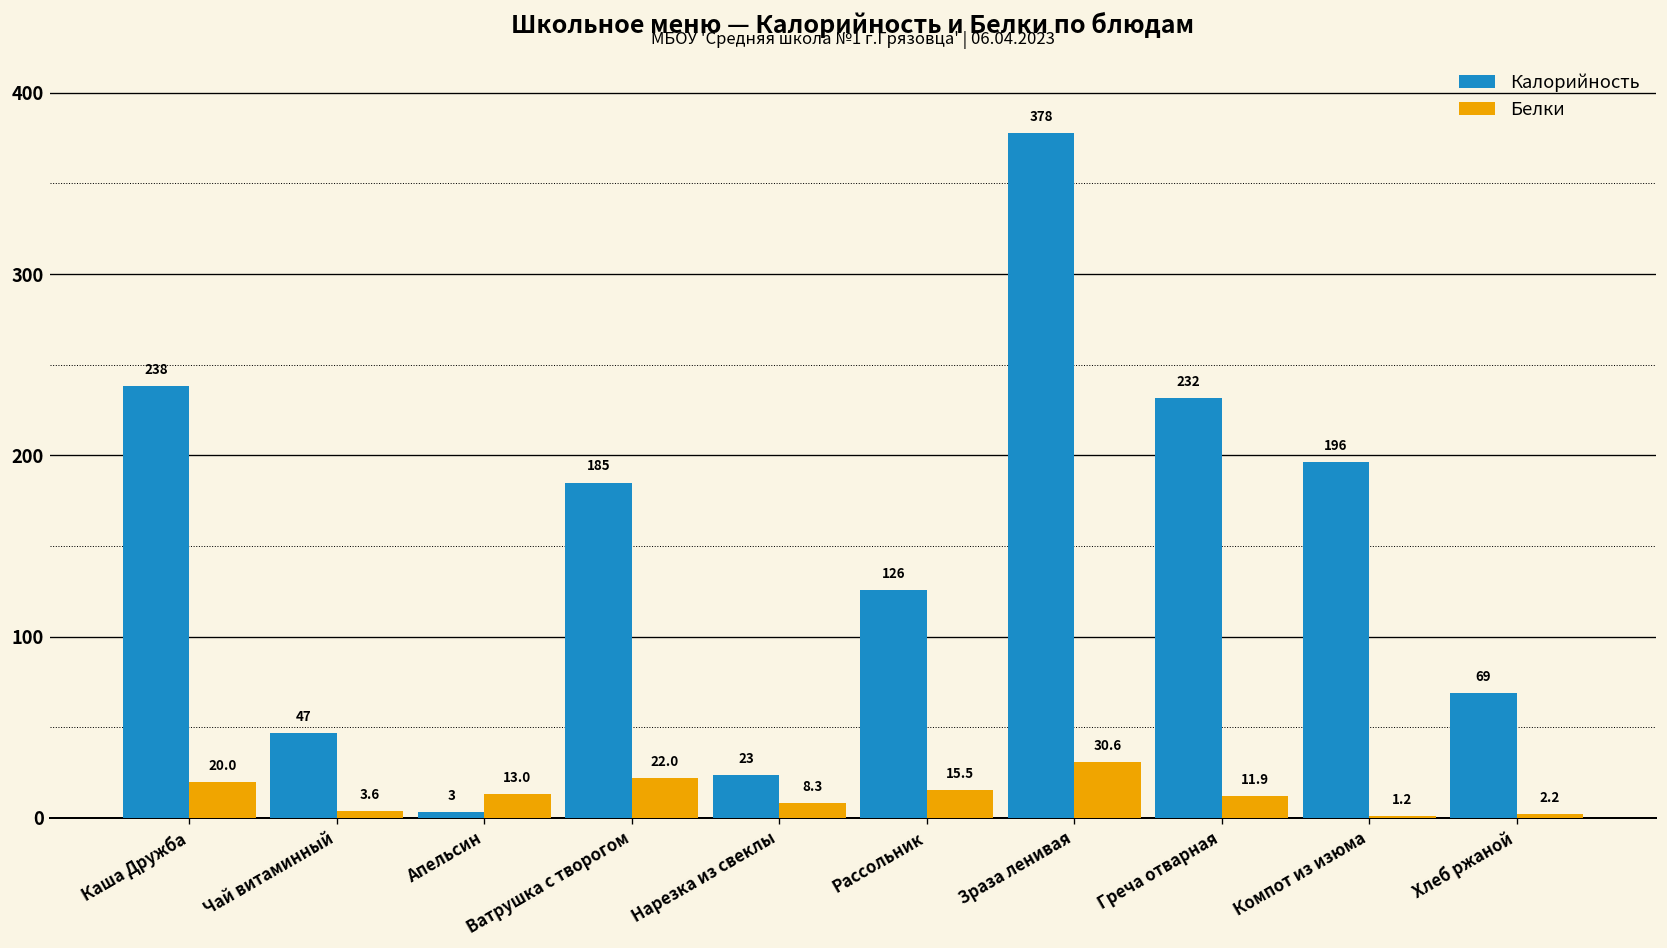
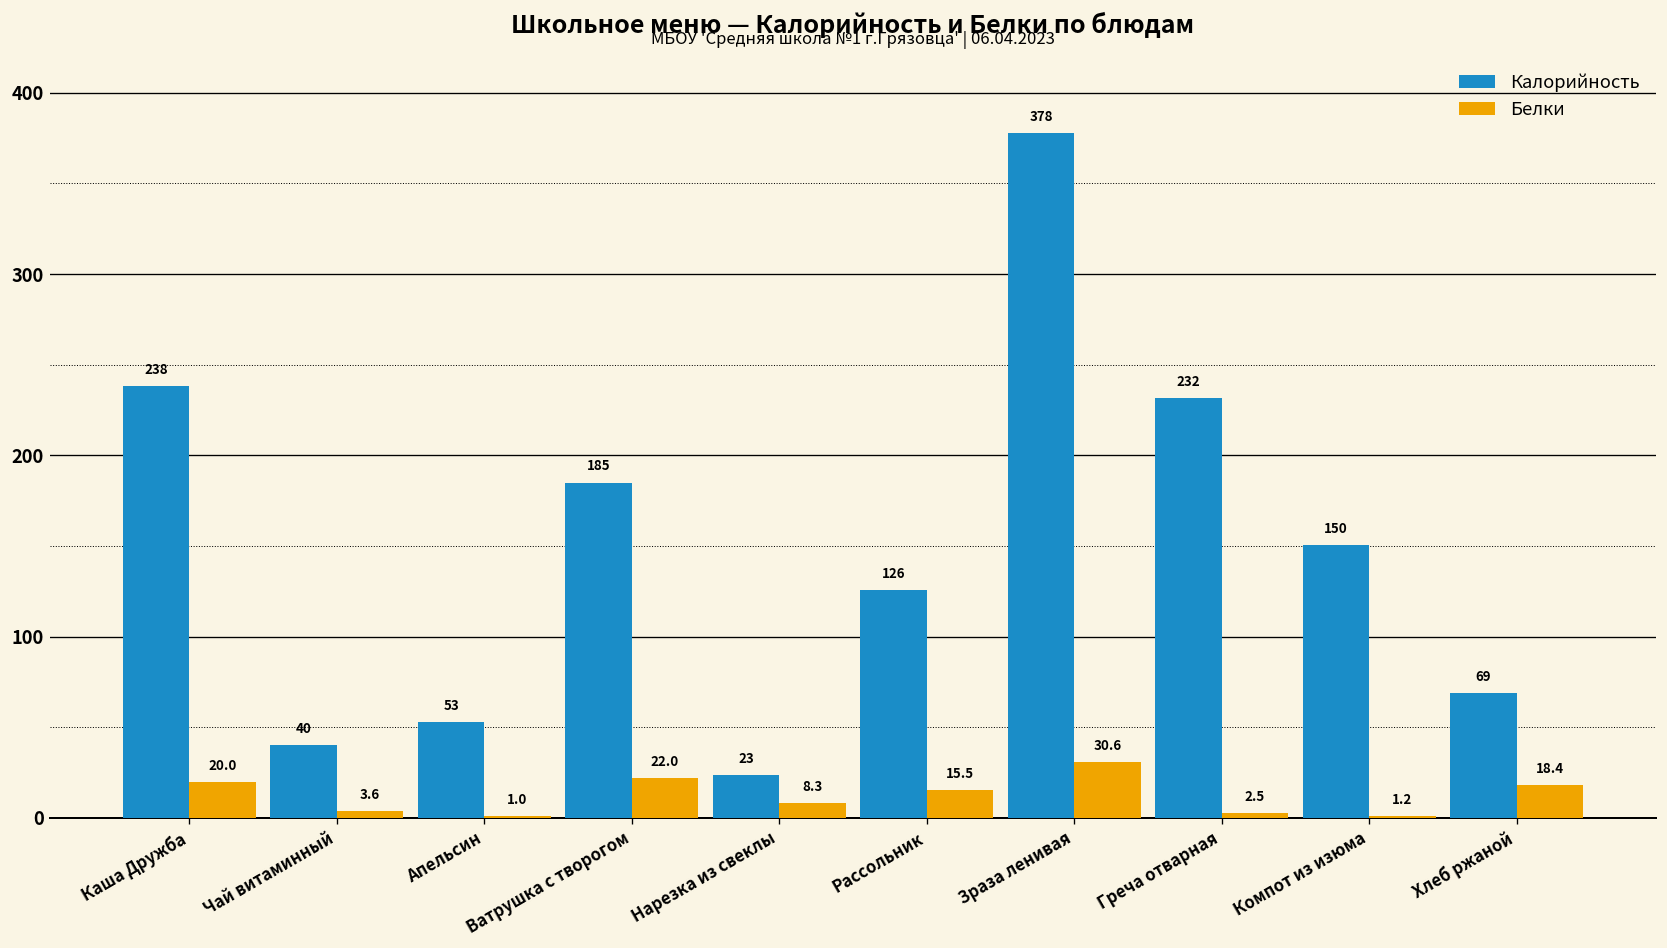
  {
    "Калорийность": {
      "Каша Дружба": 238,
-     "Чай витаминный": 47,
-     "Апельсин": 3,
+     "Чай витаминный": 40,
+     "Апельсин": 53,
      "Ватрушка с творогом": 185,
      "Нарезка из свеклы": 23,
      "Рассольник": 126,
      "Зраза ленивая": 378,
      "Греча отварная": 232,
-     "Компот из изюма": 196,
+     "Компот из изюма": 150,
      "Хлеб ржаной": 69
    },
    "Белки": {
      "Каша Дружба": 20.0,
      "Чай витаминный": 3.6,
-     "Апельсин": 13.0,
+     "Апельсин": 1.0,
      "Ватрушка с творогом": 22.0,
      "Нарезка из свеклы": 8.3,
      "Рассольник": 15.5,
      "Зраза ленивая": 30.6,
-     "Греча отварная": 11.9,
+     "Греча отварная": 2.5,
      "Компот из изюма": 1.2,
-     "Хлеб ржаной": 2.2
+     "Хлеб ржаной": 18.4
    }
  }
